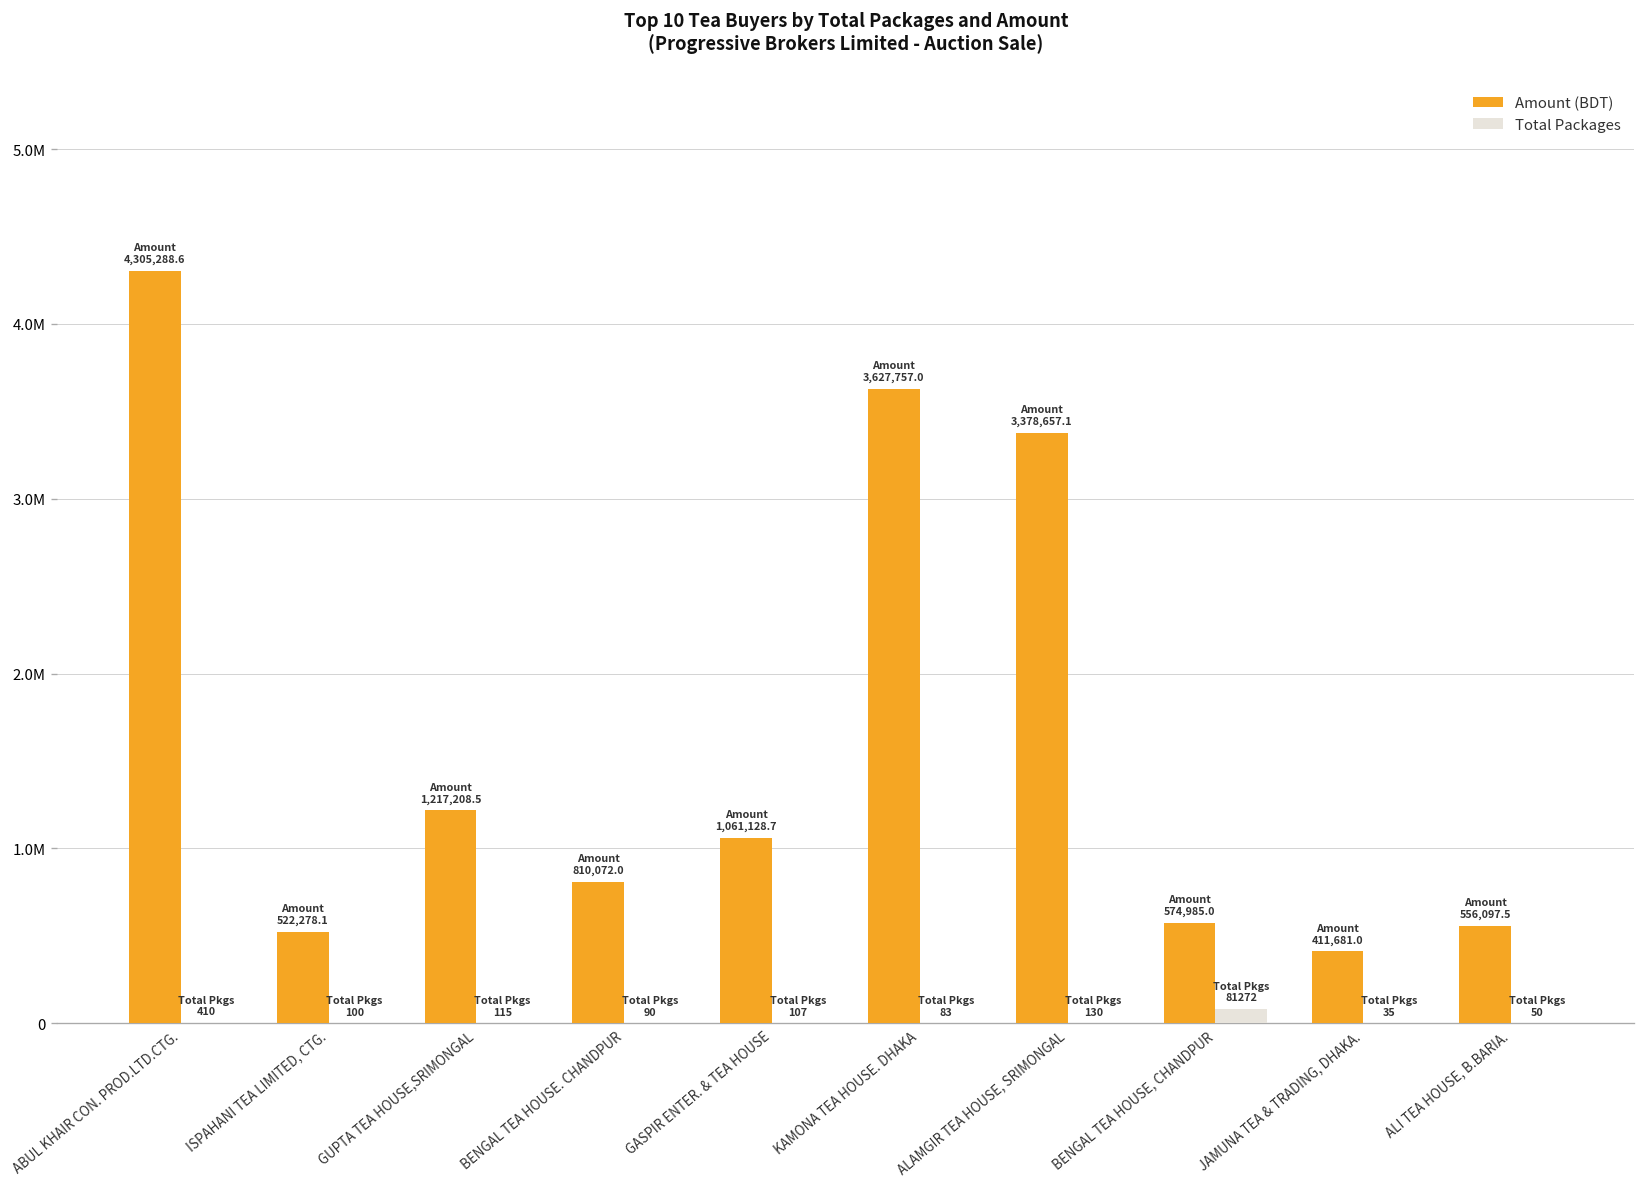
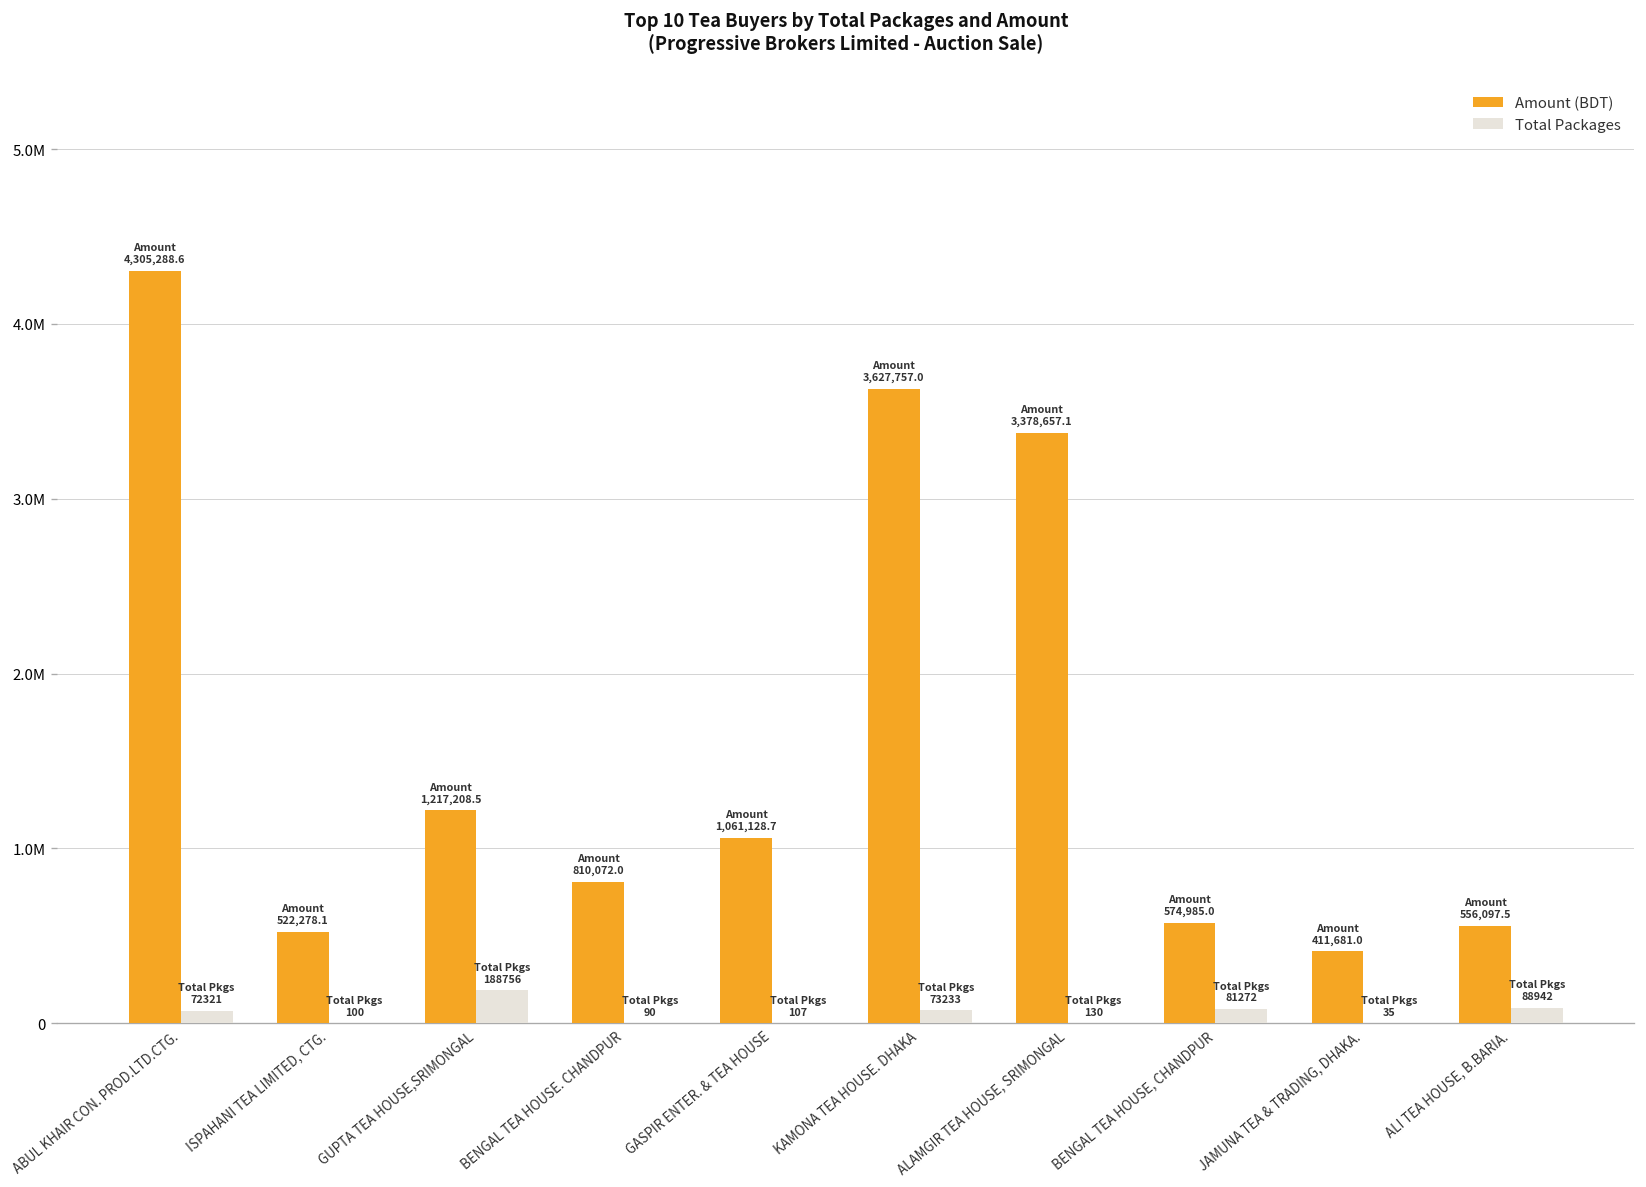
  {
    "Amount (BDT)": {
      "ABUL KHAIR CON. PROD.LTD.CTG.": "4,305,288.6",
      "ISPAHANI TEA LIMITED, CTG.": "522,278.1",
      "GUPTA TEA HOUSE,SRIMONGAL": "1,217,208.5",
      "BENGAL TEA HOUSE. CHANDPUR": "810,072.0",
      "GASPIR ENTER. & TEA HOUSE": "1,061,128.7",
      "KAMONA TEA HOUSE. DHAKA": "3,627,757.0",
      "ALAMGIR TEA HOUSE, SRIMONGAL": "3,378,657.1",
      "BENGAL TEA HOUSE, CHANDPUR": "574,985.0",
      "JAMUNA TEA & TRADING, DHAKA.": "411,681.0",
      "ALI TEA HOUSE, B.BARIA.": "556,097.5"
    },
    "Total Packages": {
-     "ABUL KHAIR CON. PROD.LTD.CTG.": "410",
+     "ABUL KHAIR CON. PROD.LTD.CTG.": "72321",
      "ISPAHANI TEA LIMITED, CTG.": "100",
-     "GUPTA TEA HOUSE,SRIMONGAL": "115",
+     "GUPTA TEA HOUSE,SRIMONGAL": "188756",
      "BENGAL TEA HOUSE. CHANDPUR": "90",
      "GASPIR ENTER. & TEA HOUSE": "107",
-     "KAMONA TEA HOUSE. DHAKA": "83",
+     "KAMONA TEA HOUSE. DHAKA": "73233",
      "ALAMGIR TEA HOUSE, SRIMONGAL": "130",
      "BENGAL TEA HOUSE, CHANDPUR": "81272",
      "JAMUNA TEA & TRADING, DHAKA.": "35",
-     "ALI TEA HOUSE, B.BARIA.": "50"
+     "ALI TEA HOUSE, B.BARIA.": "88942"
    }
  }
